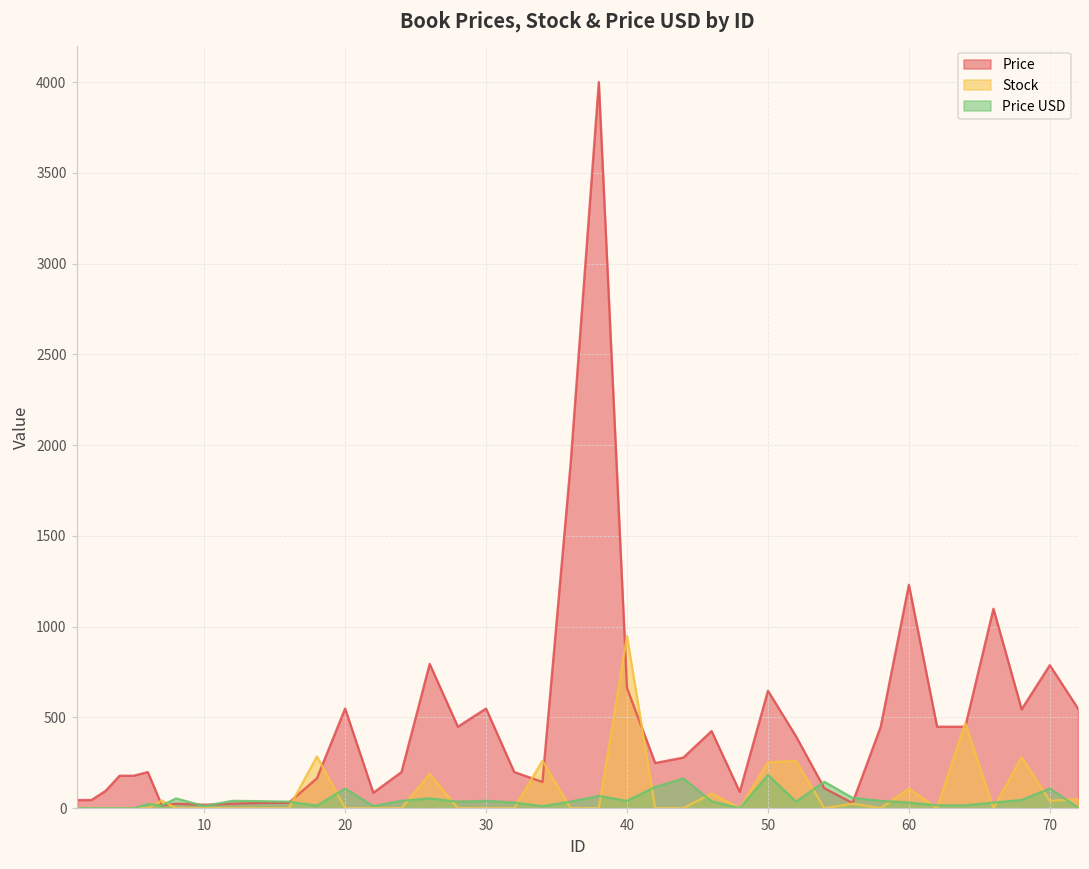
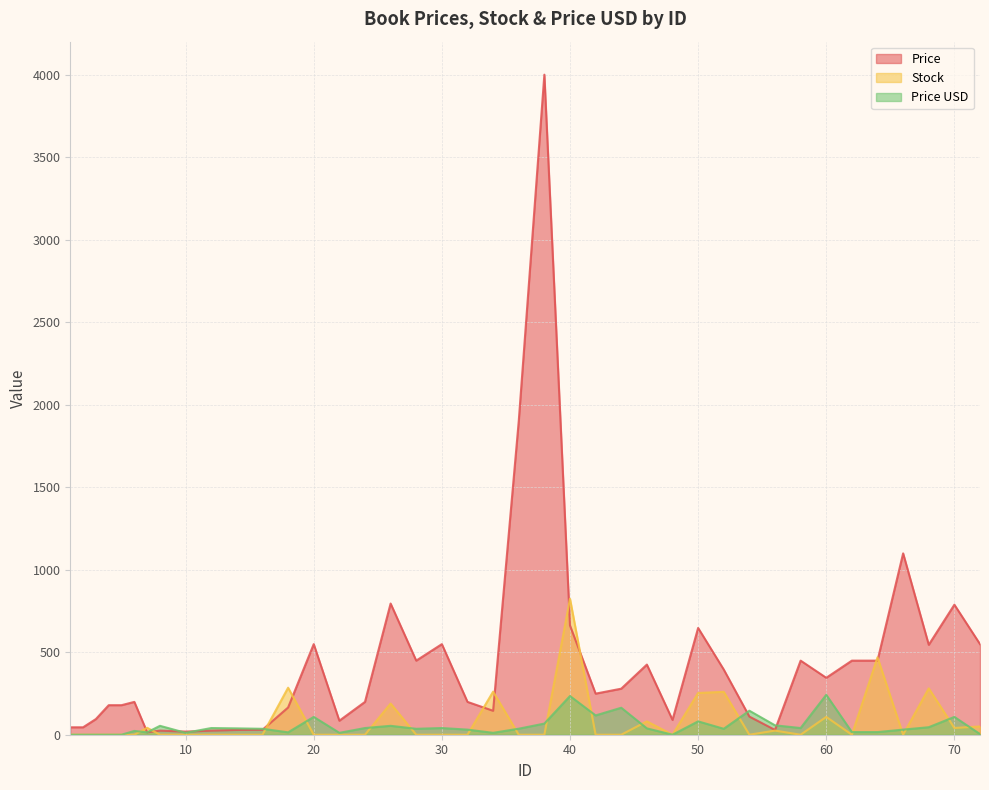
  {
    "Price": {
      "20": 550,
      "30": 550,
      "40": 660,
      "50": 650,
-     "60": 1230,
+     "60": 350,
      "70": 790
    },
    "Stock": {
      "20": 0,
      "30": 0,
-     "40": 950,
+     "40": 820,
      "50": 250,
      "60": 110,
      "70": 40
    },
    "Price USD": {
      "20": 110,
      "30": 40,
-     "40": 40,
-     "50": 180,
-     "60": 30,
+     "40": 230,
+     "50": 80,
+     "60": 240,
      "70": 110
    }
  }
